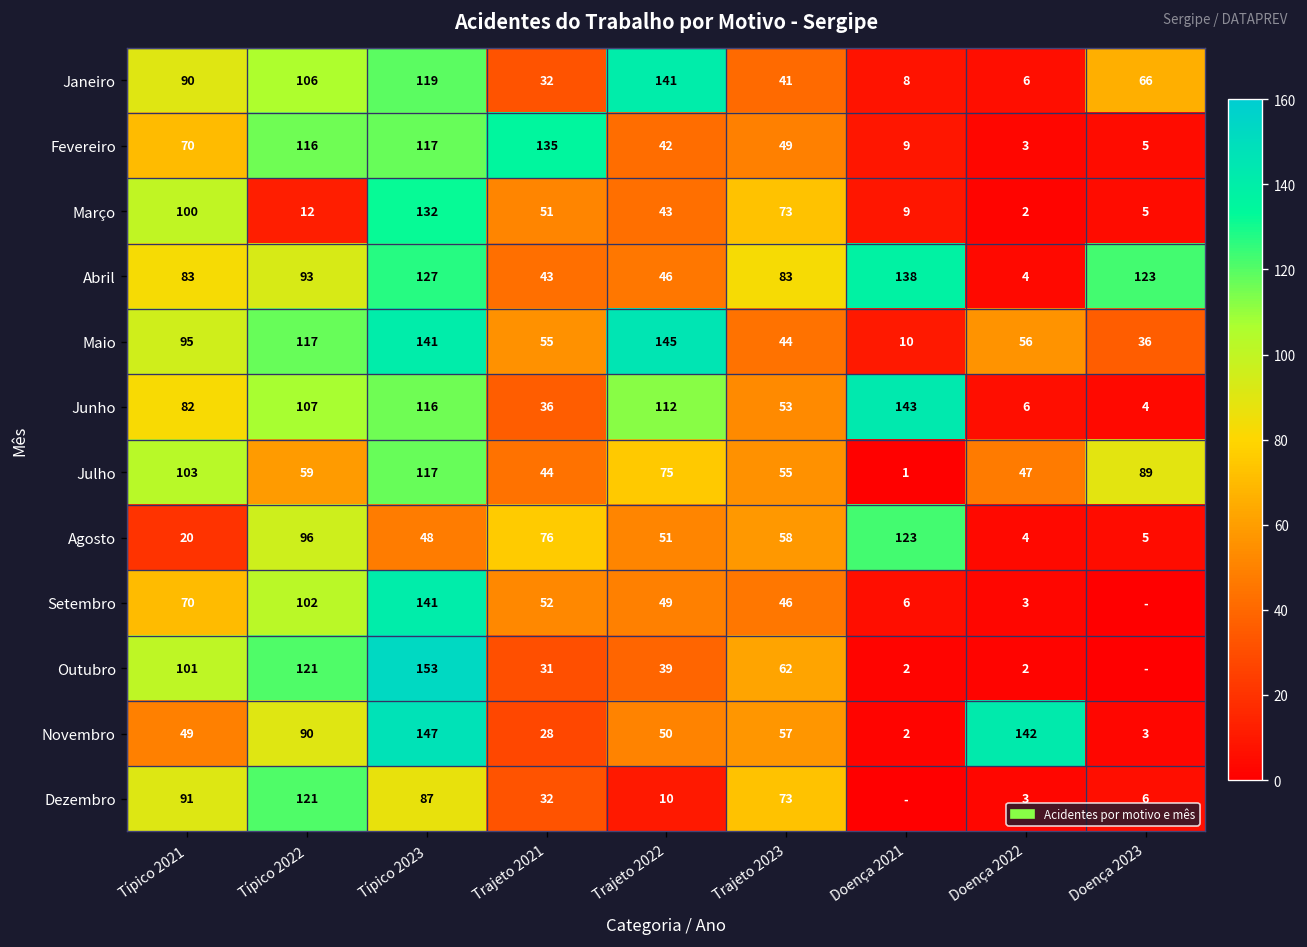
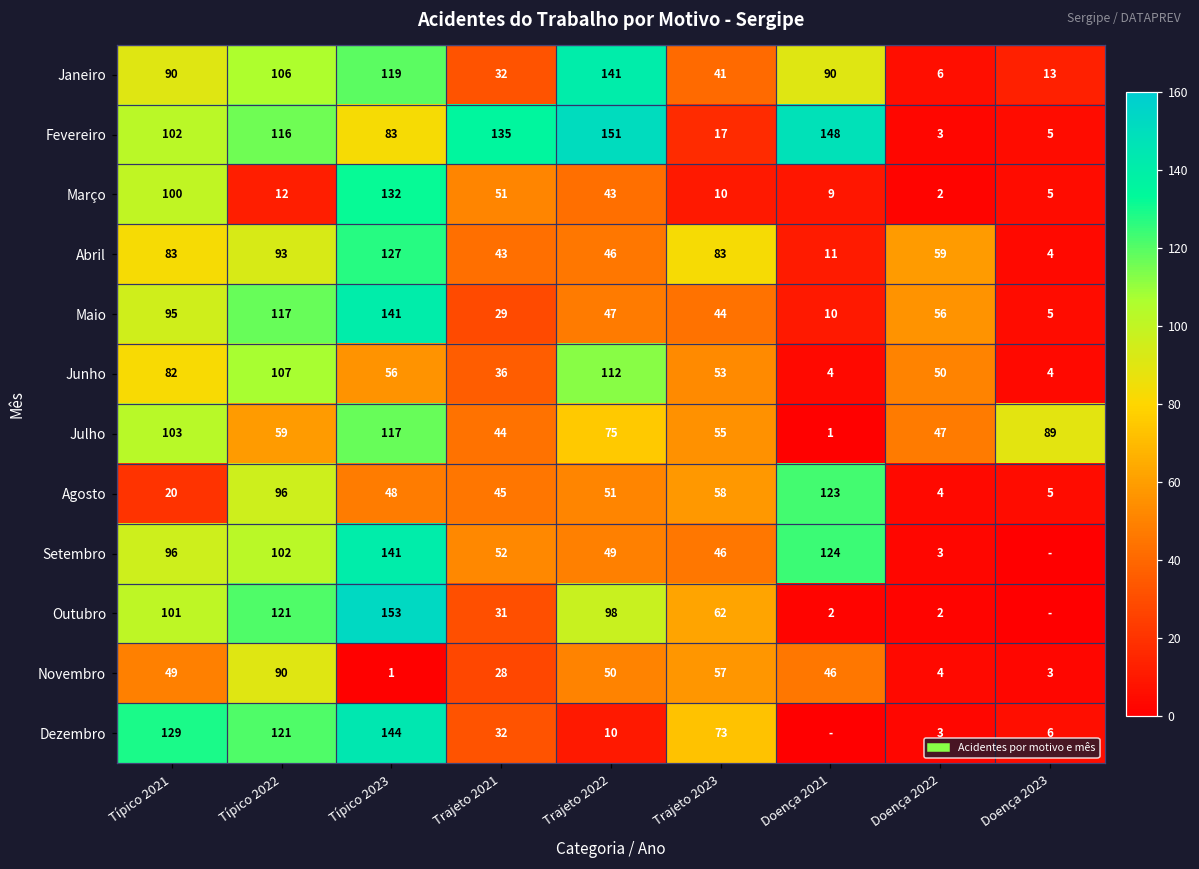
  {
    "Janeiro": {
      "Típico 2021": 90,
      "Típico 2022": 106,
      "Típico 2023": 119,
      "Trajeto 2021": 32,
      "Trajeto 2022": 141,
      "Trajeto 2023": 41,
-     "Doença 2021": 8,
+     "Doença 2021": 90,
      "Doença 2022": 6,
-     "Doença 2023": 66
+     "Doença 2023": 13
    },
    "Fevereiro": {
-     "Típico 2021": 70,
+     "Típico 2021": 102,
      "Típico 2022": 116,
-     "Típico 2023": 117,
+     "Típico 2023": 83,
      "Trajeto 2021": 135,
-     "Trajeto 2022": 42,
-     "Trajeto 2023": 49,
-     "Doença 2021": 9,
+     "Trajeto 2022": 151,
+     "Trajeto 2023": 17,
+     "Doença 2021": 148,
      "Doença 2022": 3,
      "Doença 2023": 5
    },
    "Março": {
      "Típico 2021": 100,
      "Típico 2022": 12,
      "Típico 2023": 132,
      "Trajeto 2021": 51,
      "Trajeto 2022": 43,
-     "Trajeto 2023": 73,
+     "Trajeto 2023": 10,
      "Doença 2021": 9,
      "Doença 2022": 2,
      "Doença 2023": 5
    },
    "Abril": {
      "Típico 2021": 83,
      "Típico 2022": 93,
      "Típico 2023": 127,
      "Trajeto 2021": 43,
      "Trajeto 2022": 46,
      "Trajeto 2023": 83,
-     "Doença 2021": 138,
-     "Doença 2022": 4,
-     "Doença 2023": 123
+     "Doença 2021": 11,
+     "Doença 2022": 59,
+     "Doença 2023": 4
    },
    "Maio": {
      "Típico 2021": 95,
      "Típico 2022": 117,
      "Típico 2023": 141,
-     "Trajeto 2021": 55,
-     "Trajeto 2022": 145,
+     "Trajeto 2021": 29,
+     "Trajeto 2022": 47,
      "Trajeto 2023": 44,
      "Doença 2021": 10,
      "Doença 2022": 56,
-     "Doença 2023": 36
+     "Doença 2023": 5
    },
    "Junho": {
      "Típico 2021": 82,
      "Típico 2022": 107,
-     "Típico 2023": 116,
+     "Típico 2023": 56,
      "Trajeto 2021": 36,
      "Trajeto 2022": 112,
      "Trajeto 2023": 53,
-     "Doença 2021": 143,
-     "Doença 2022": 6,
+     "Doença 2021": 4,
+     "Doença 2022": 50,
      "Doença 2023": 4
    },
    "Julho": {
      "Típico 2021": 103,
      "Típico 2022": 59,
      "Típico 2023": 117,
      "Trajeto 2021": 44,
      "Trajeto 2022": 75,
      "Trajeto 2023": 55,
      "Doença 2021": 1,
      "Doença 2022": 47,
      "Doença 2023": 89
    },
    "Agosto": {
      "Típico 2021": 20,
      "Típico 2022": 96,
      "Típico 2023": 48,
-     "Trajeto 2021": 76,
+     "Trajeto 2021": 45,
      "Trajeto 2022": 51,
      "Trajeto 2023": 58,
      "Doença 2021": 123,
      "Doença 2022": 4,
      "Doença 2023": 5
    },
    "Setembro": {
-     "Típico 2021": 70,
+     "Típico 2021": 96,
      "Típico 2022": 102,
      "Típico 2023": 141,
      "Trajeto 2021": 52,
      "Trajeto 2022": 49,
      "Trajeto 2023": 46,
-     "Doença 2021": 6,
+     "Doença 2021": 124,
      "Doença 2022": 3
    },
    "Outubro": {
      "Típico 2021": 101,
      "Típico 2022": 121,
      "Típico 2023": 153,
      "Trajeto 2021": 31,
-     "Trajeto 2022": 39,
+     "Trajeto 2022": 98,
      "Trajeto 2023": 62,
      "Doença 2021": 2,
      "Doença 2022": 2
    },
    "Novembro": {
      "Típico 2021": 49,
      "Típico 2022": 90,
-     "Típico 2023": 147,
+     "Típico 2023": 1,
      "Trajeto 2021": 28,
      "Trajeto 2022": 50,
      "Trajeto 2023": 57,
-     "Doença 2021": 2,
-     "Doença 2022": 142,
+     "Doença 2021": 46,
+     "Doença 2022": 4,
      "Doença 2023": 3
    },
    "Dezembro": {
-     "Típico 2021": 91,
+     "Típico 2021": 129,
      "Típico 2022": 121,
-     "Típico 2023": 87,
+     "Típico 2023": 144,
      "Trajeto 2021": 32,
      "Trajeto 2022": 10,
      "Trajeto 2023": 73
    }
  }
